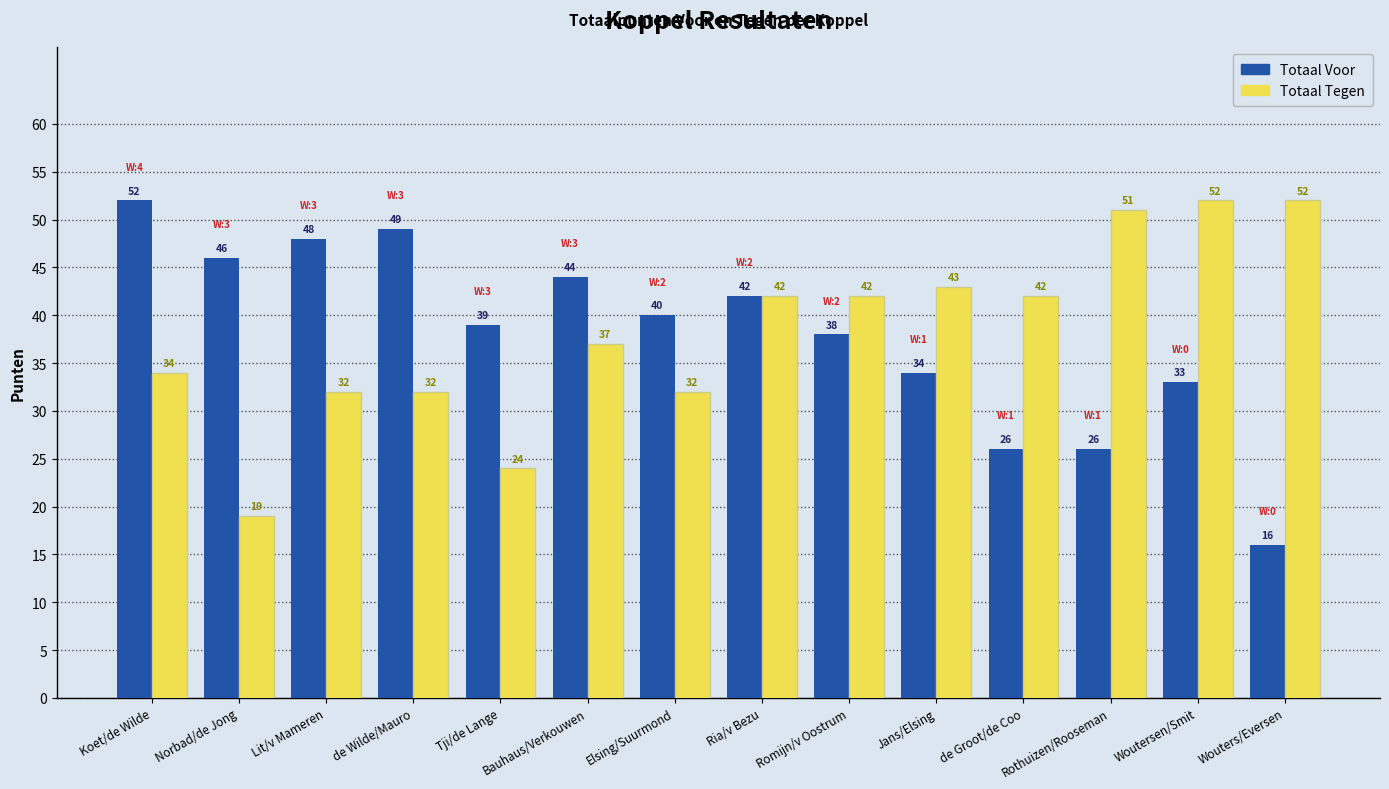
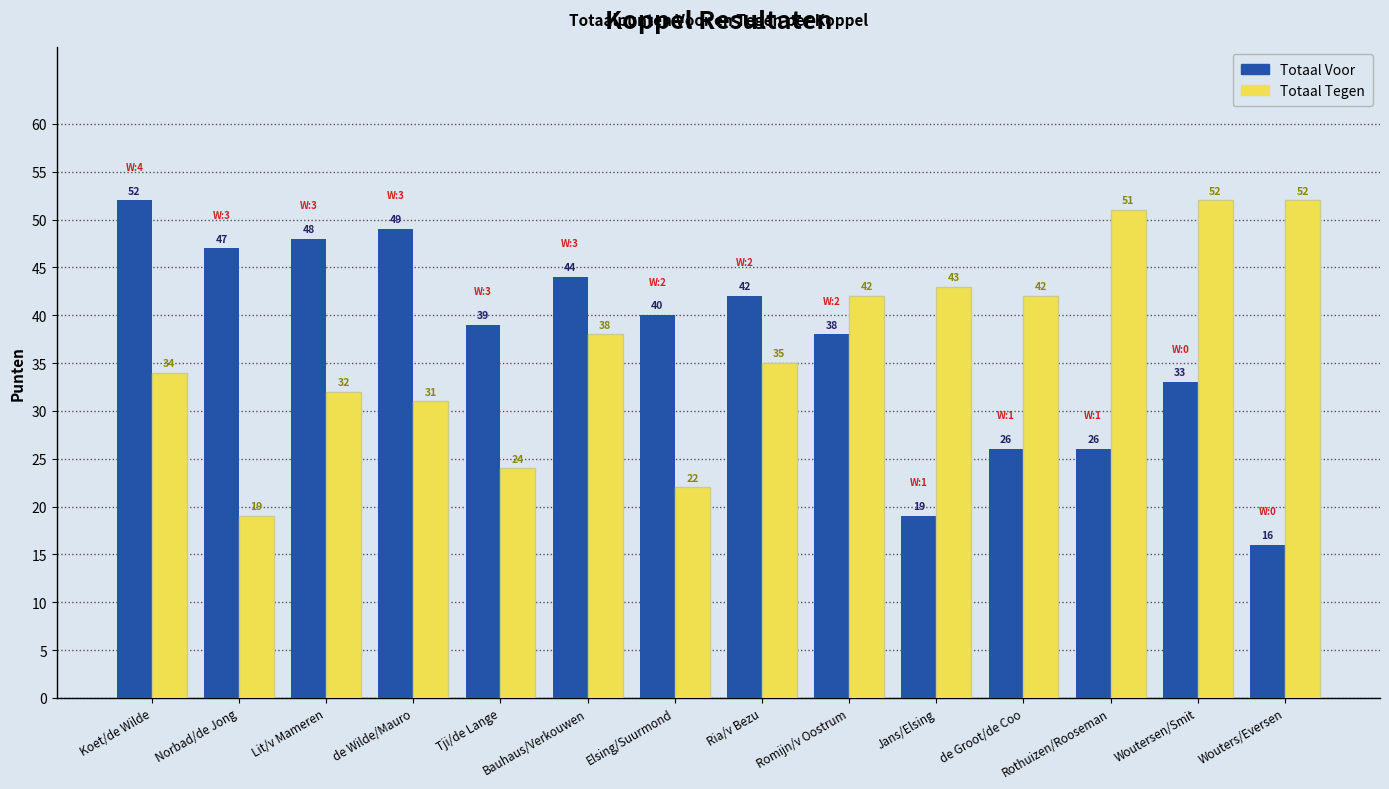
  {
    "Totaal Voor": {
      "Koet/de Wilde": 52,
-     "Norbad/de Jong": 46,
+     "Norbad/de Jong": 47,
      "Lit/v Mameren": 48,
      "de Wilde/Mauro": 49,
      "Tji/de Lange": 39,
      "Bauhaus/Verkouwen": 44,
      "Elsing/Suurmond": 40,
      "Ria/v Bezu": 42,
      "Romijn/v Oostrum": 38,
-     "Jans/Elsing": 34,
+     "Jans/Elsing": 19,
      "de Groot/de Coo": 26,
      "Rothuizen/Rooseman": 26,
      "Woutersen/Smit": 33,
      "Wouters/Eversen": 16
    },
    "Totaal Tegen": {
      "Koet/de Wilde": 34,
      "Norbad/de Jong": 19,
      "Lit/v Mameren": 32,
-     "de Wilde/Mauro": 32,
+     "de Wilde/Mauro": 31,
      "Tji/de Lange": 24,
-     "Bauhaus/Verkouwen": 37,
-     "Elsing/Suurmond": 32,
-     "Ria/v Bezu": 42,
+     "Bauhaus/Verkouwen": 38,
+     "Elsing/Suurmond": 22,
+     "Ria/v Bezu": 35,
      "Romijn/v Oostrum": 42,
      "Jans/Elsing": 43,
      "de Groot/de Coo": 42,
      "Rothuizen/Rooseman": 51,
      "Woutersen/Smit": 52,
      "Wouters/Eversen": 52
    }
  }
